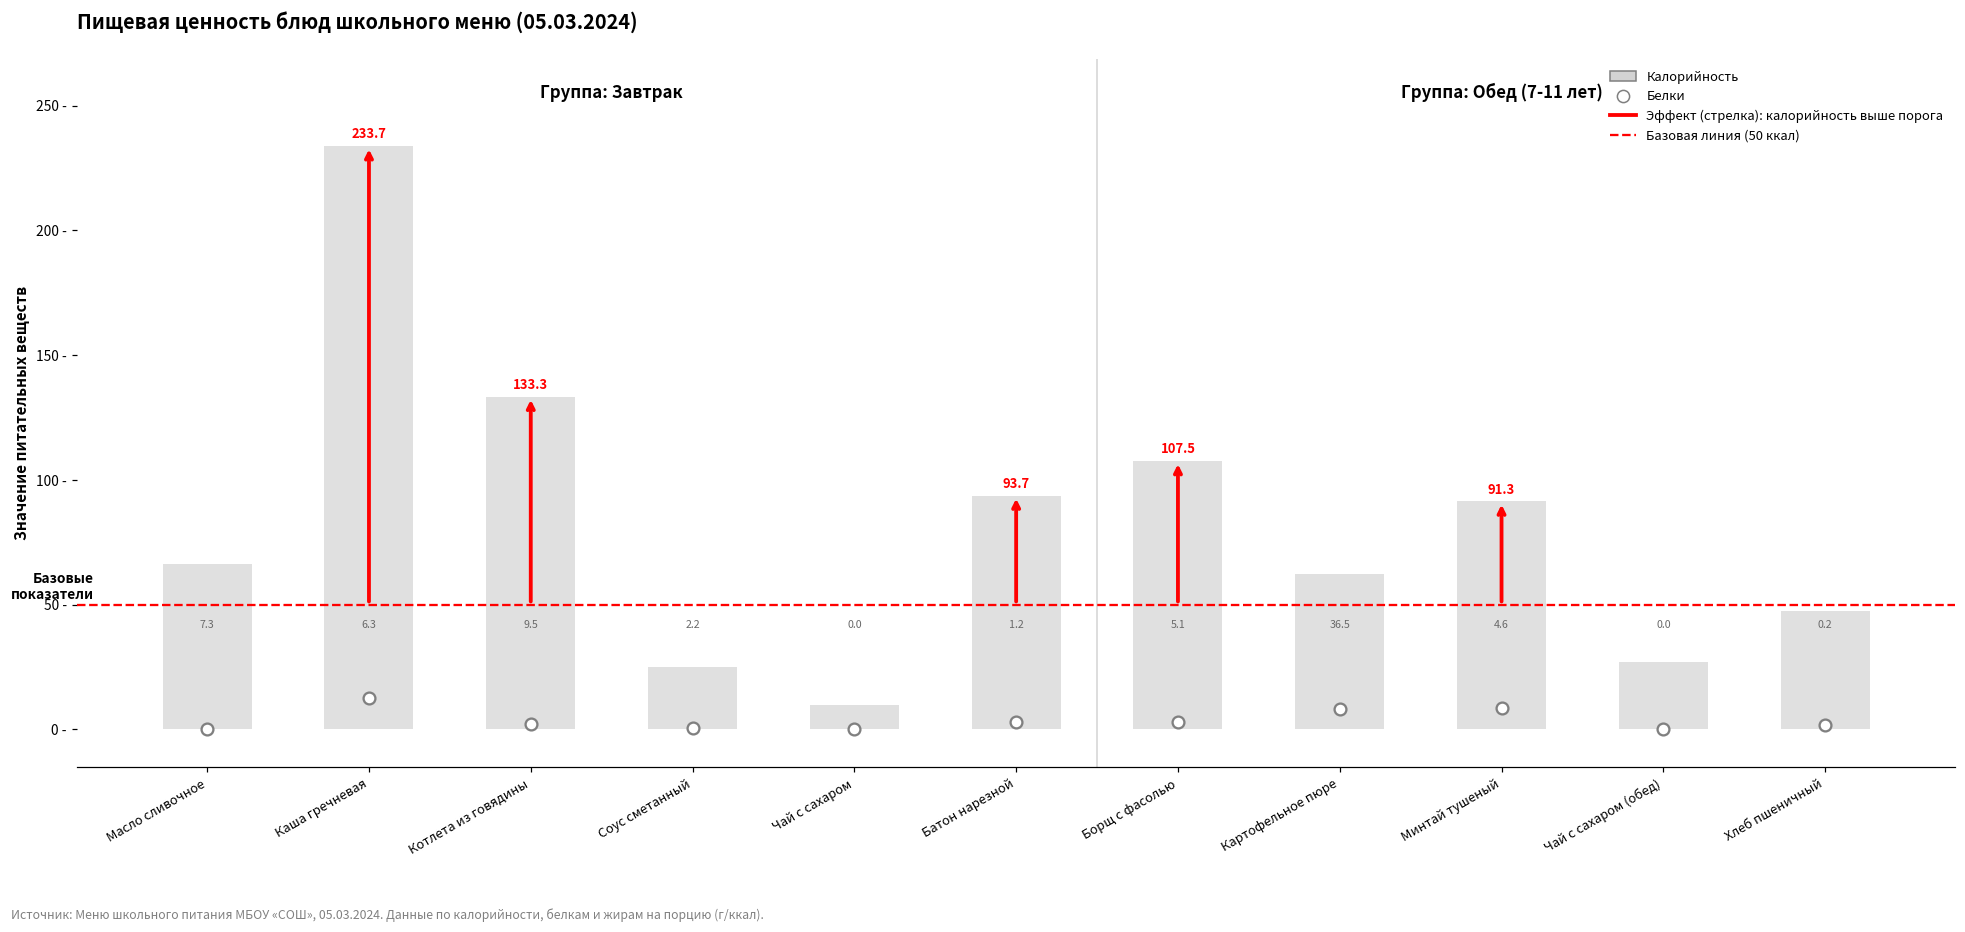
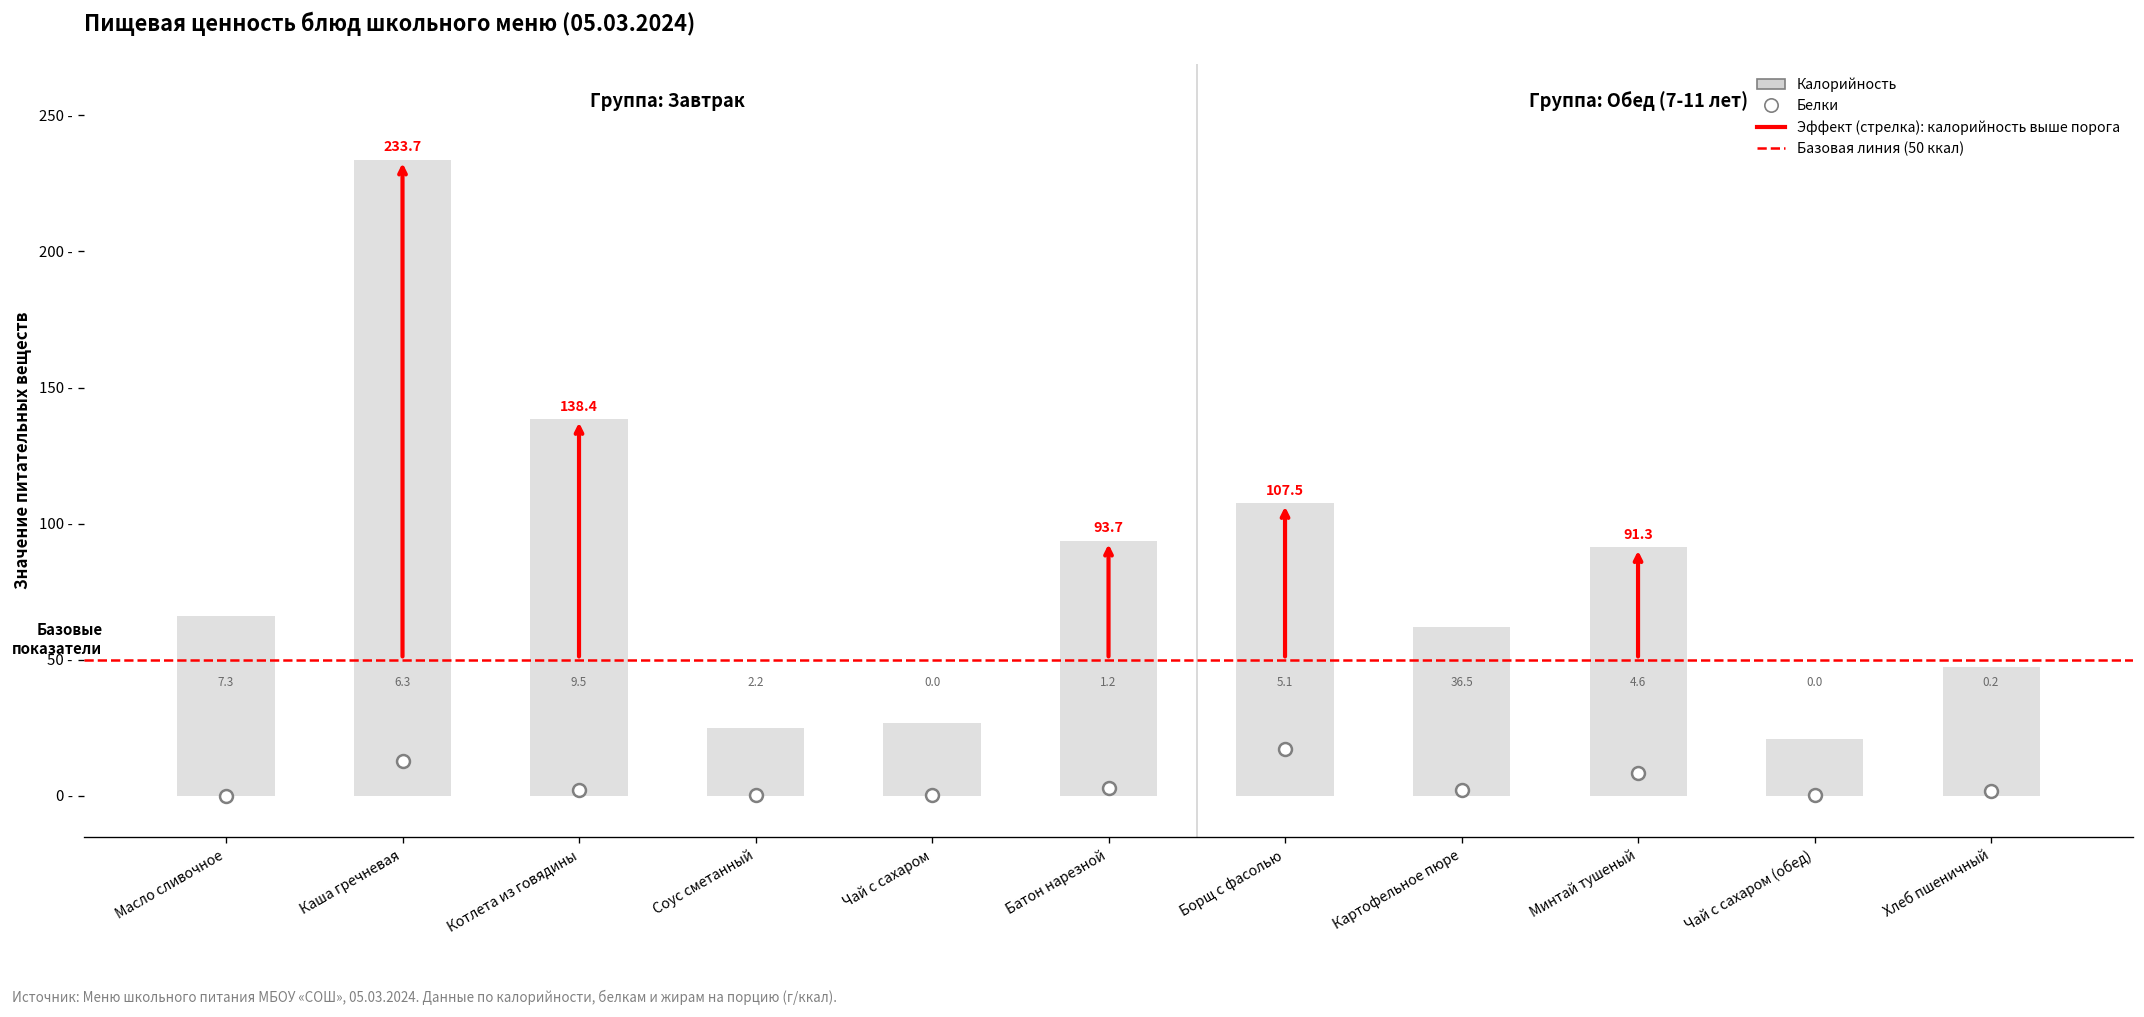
  {
    "Калорийность": {
      "Каша гречневая": "233.7",
-     "Котлета из говядины": "133.3",
-     "Чай с сахаром": "10 -",
+     "Котлета из говядины": "138.4",
+     "Чай с сахаром": "27 -",
      "Батон нарезной": "93.7",
      "Борщ с фасолью": "107.5",
      "Минтай тушеный": "91.3",
-     "Чай с сахаром (обед)": "27 -"
+     "Чай с сахаром (обед)": "21 -"
    },
    "Белки": {
-     "Борщ с фасолью": "3 -",
-     "Картофельное пюре": "8 -"
+     "Борщ с фасолью": "17 -",
+     "Картофельное пюре": "2 -"
    }
  }
